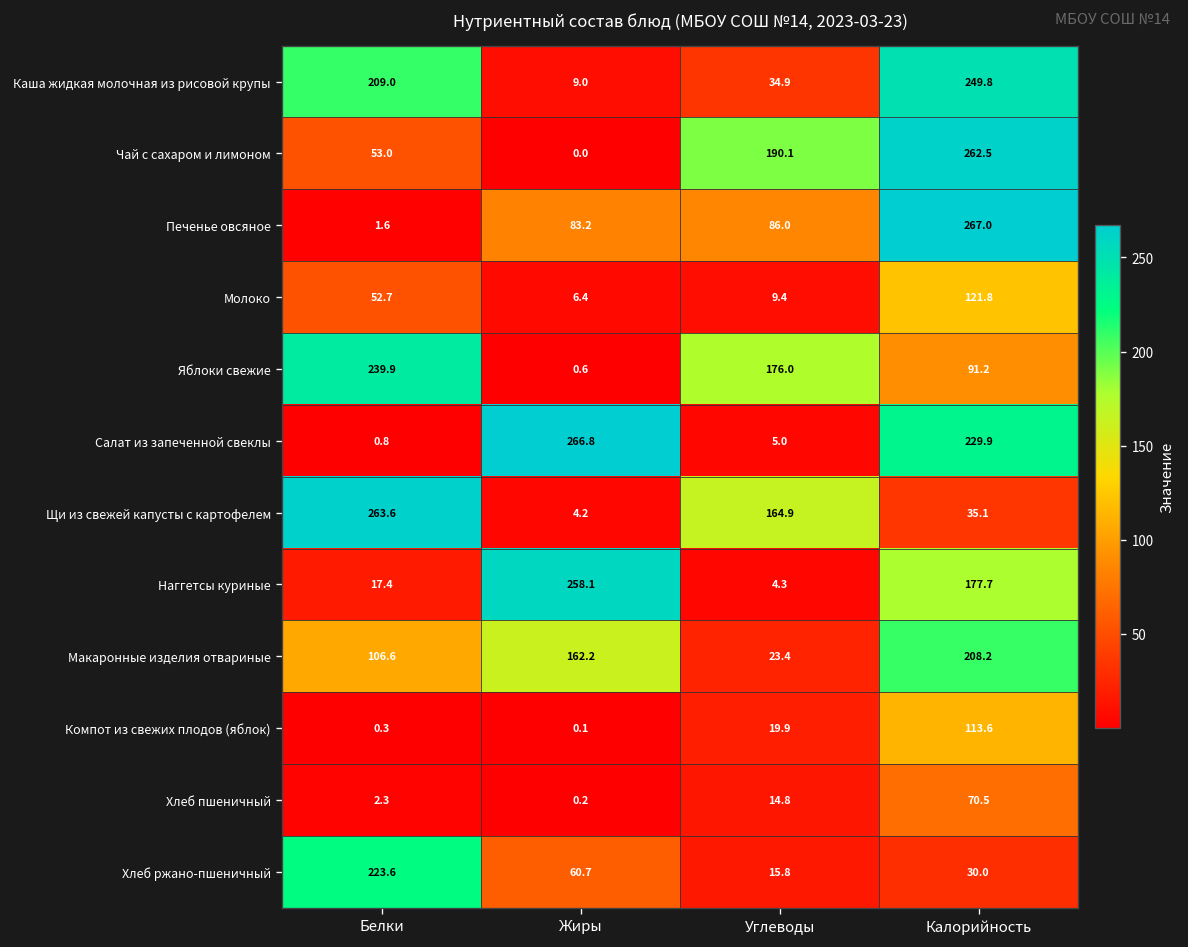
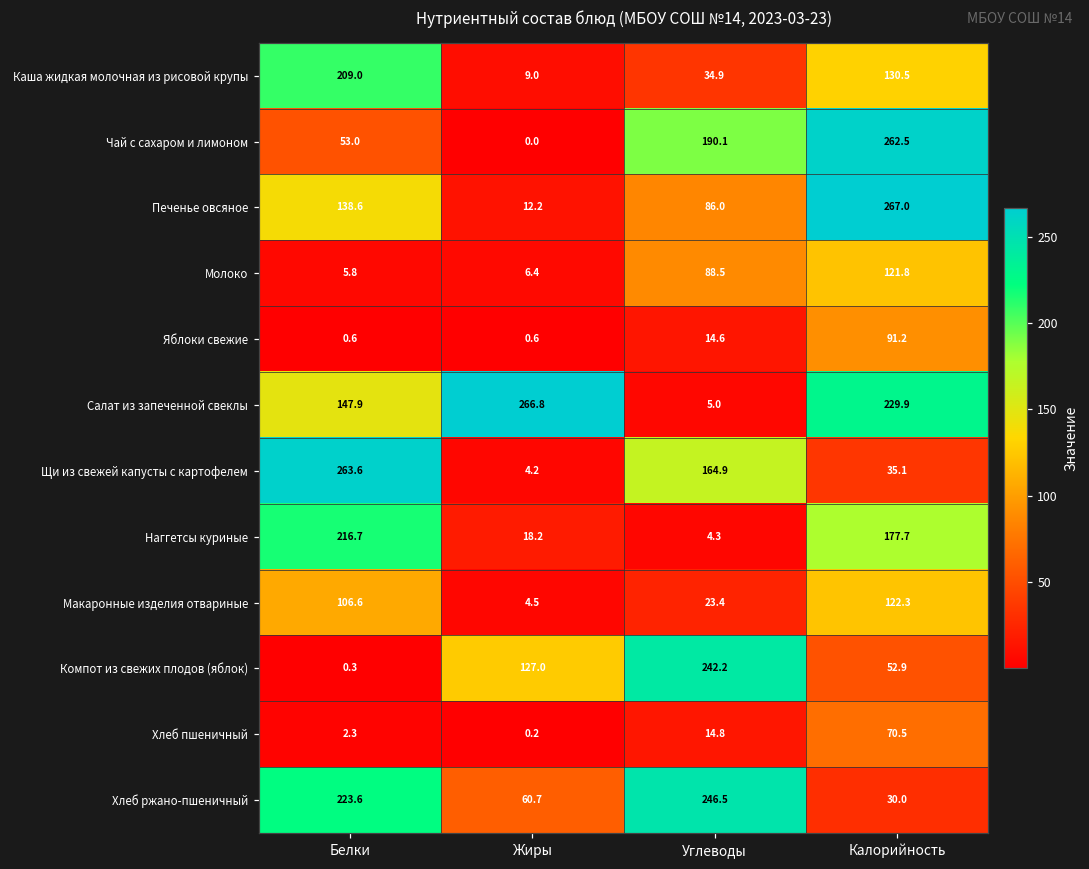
  {
    "Каша жидкая молочная из рисовой крупы": {
      "Белки": 209.0,
      "Жиры": 9.0,
      "Углеводы": 34.9,
-     "Калорийность": 249.8
+     "Калорийность": 130.5
    },
    "Чай с сахаром и лимоном": {
      "Белки": 53.0,
      "Жиры": 0.0,
      "Углеводы": 190.1,
      "Калорийность": 262.5
    },
    "Печенье овсяное": {
-     "Белки": 1.6,
-     "Жиры": 83.2,
+     "Белки": 138.6,
+     "Жиры": 12.2,
      "Углеводы": 86.0,
      "Калорийность": 267.0
    },
    "Молоко": {
-     "Белки": 52.7,
+     "Белки": 5.8,
      "Жиры": 6.4,
-     "Углеводы": 9.4,
+     "Углеводы": 88.5,
      "Калорийность": 121.8
    },
    "Яблоки свежие": {
-     "Белки": 239.9,
+     "Белки": 0.6,
      "Жиры": 0.6,
-     "Углеводы": 176.0,
+     "Углеводы": 14.6,
      "Калорийность": 91.2
    },
    "Салат из запеченной свеклы": {
-     "Белки": 0.8,
+     "Белки": 147.9,
      "Жиры": 266.8,
      "Углеводы": 5.0,
      "Калорийность": 229.9
    },
    "Щи из свежей капусты с картофелем": {
      "Белки": 263.6,
      "Жиры": 4.2,
      "Углеводы": 164.9,
      "Калорийность": 35.1
    },
    "Наггетсы куриные": {
-     "Белки": 17.4,
-     "Жиры": 258.1,
+     "Белки": 216.7,
+     "Жиры": 18.2,
      "Углеводы": 4.3,
      "Калорийность": 177.7
    },
    "Макаронные изделия отвариные": {
      "Белки": 106.6,
-     "Жиры": 162.2,
+     "Жиры": 4.5,
      "Углеводы": 23.4,
-     "Калорийность": 208.2
+     "Калорийность": 122.3
    },
    "Компот из свежих плодов (яблок)": {
      "Белки": 0.3,
-     "Жиры": 0.1,
-     "Углеводы": 19.9,
-     "Калорийность": 113.6
+     "Жиры": 127.0,
+     "Углеводы": 242.2,
+     "Калорийность": 52.9
    },
    "Хлеб пшеничный": {
      "Белки": 2.3,
      "Жиры": 0.2,
      "Углеводы": 14.8,
      "Калорийность": 70.5
    },
    "Хлеб ржано-пшеничный": {
      "Белки": 223.6,
      "Жиры": 60.7,
-     "Углеводы": 15.8,
+     "Углеводы": 246.5,
      "Калорийность": 30.0
    }
  }
